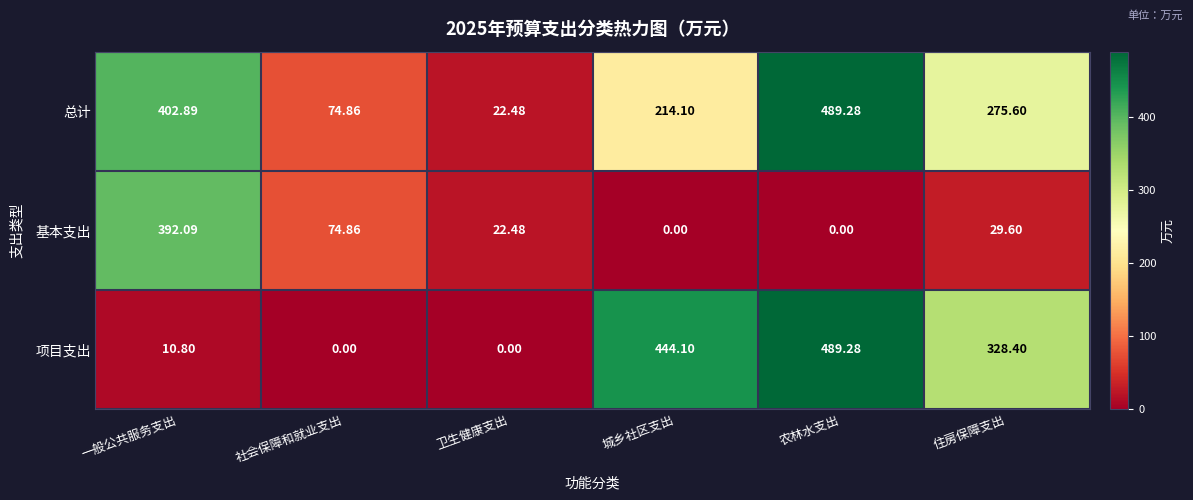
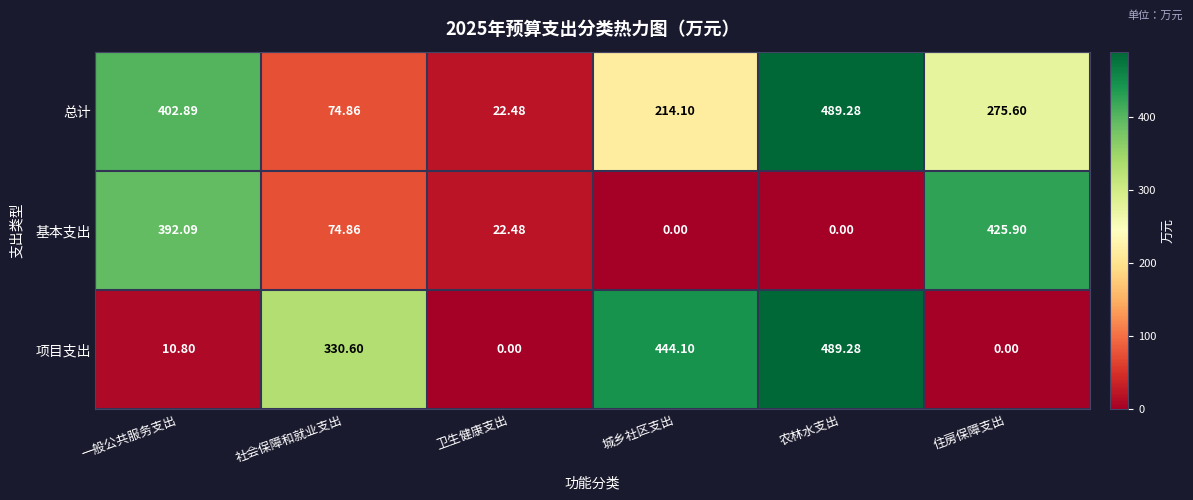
  {
    "总计": {
      "一般公共服务支出": 402.89,
      "社会保障和就业支出": 74.86,
      "卫生健康支出": 22.48,
      "城乡社区支出": 214.10,
      "农林水支出": 489.28,
      "住房保障支出": 275.60
    },
    "基本支出": {
      "一般公共服务支出": 392.09,
      "社会保障和就业支出": 74.86,
      "卫生健康支出": 22.48,
      "城乡社区支出": 0.00,
      "农林水支出": 0.00,
-     "住房保障支出": 29.60
+     "住房保障支出": 425.90
    },
    "项目支出": {
      "一般公共服务支出": 10.80,
-     "社会保障和就业支出": 0.00,
+     "社会保障和就业支出": 330.60,
      "卫生健康支出": 0.00,
      "城乡社区支出": 444.10,
      "农林水支出": 489.28,
-     "住房保障支出": 328.40
+     "住房保障支出": 0.00
    }
  }
